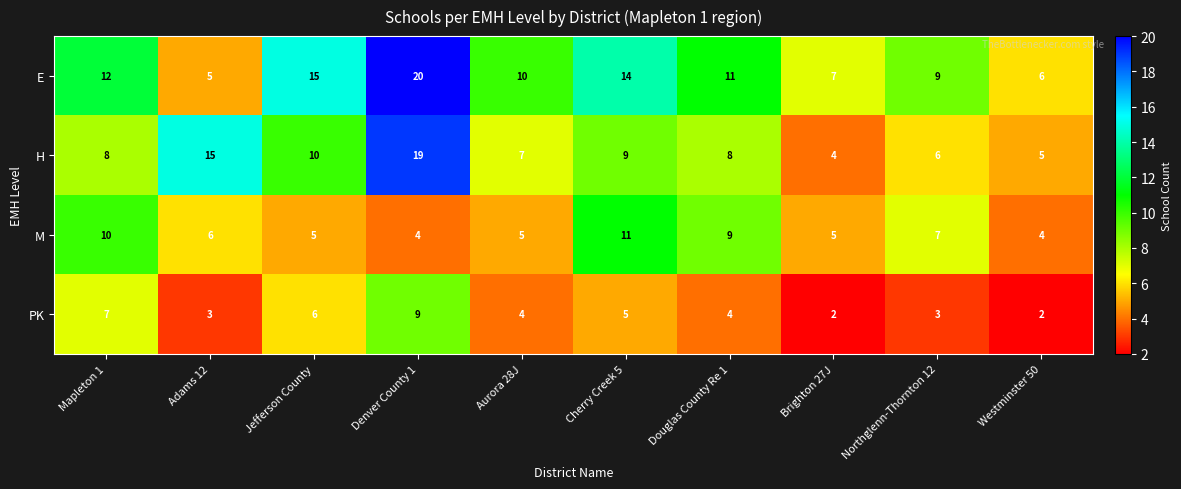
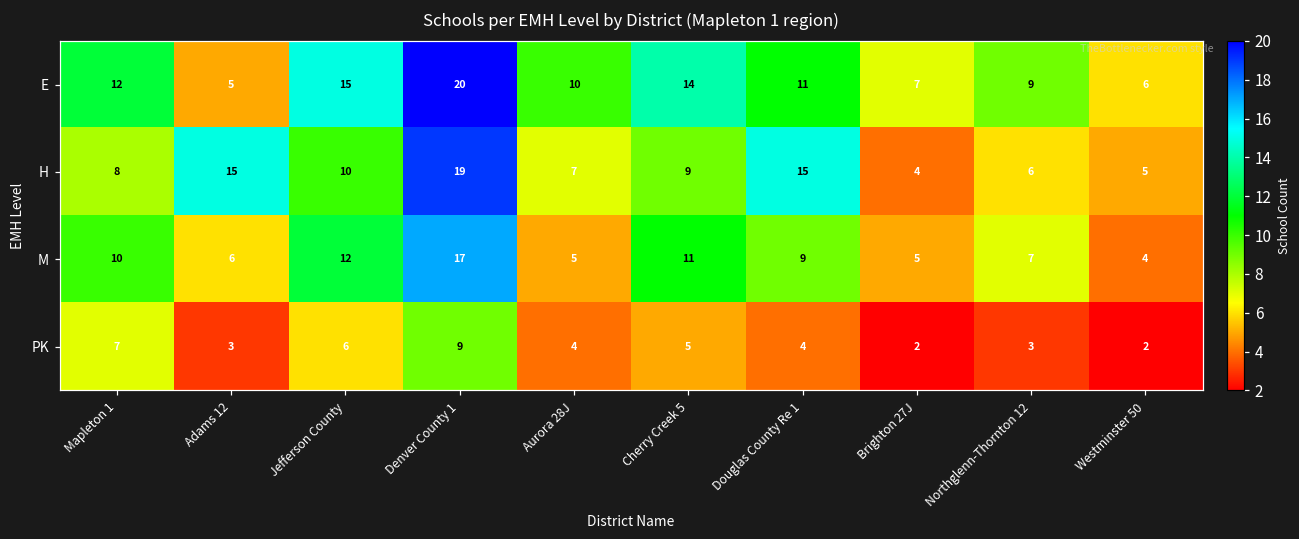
  {
    "E": {
      "Mapleton 1": 12,
      "Adams 12": 5,
      "Jefferson County": 15,
      "Denver County 1": 20,
      "Aurora 28J": 10,
      "Cherry Creek 5": 14,
      "Douglas County Re 1": 11,
      "Brighton 27J": 7,
      "Northglenn-Thornton 12": 9
    },
    "H": {
      "Mapleton 1": 8,
      "Adams 12": 15,
      "Jefferson County": 10,
      "Denver County 1": 19,
      "Aurora 28J": 7,
      "Cherry Creek 5": 9,
-     "Douglas County Re 1": 8,
+     "Douglas County Re 1": 15,
      "Brighton 27J": 4,
      "Northglenn-Thornton 12": 6,
      "Westminster 50": 5
    },
    "M": {
      "Mapleton 1": 10,
      "Adams 12": 6,
-     "Jefferson County": 5,
-     "Denver County 1": 4,
+     "Jefferson County": 12,
+     "Denver County 1": 17,
      "Aurora 28J": 5,
      "Cherry Creek 5": 11,
      "Douglas County Re 1": 9,
      "Brighton 27J": 5,
      "Northglenn-Thornton 12": 7,
      "Westminster 50": 4
    },
    "PK": {
      "Mapleton 1": 7,
      "Adams 12": 3,
      "Jefferson County": 6,
      "Denver County 1": 9,
      "Aurora 28J": 4,
      "Cherry Creek 5": 5,
      "Douglas County Re 1": 4,
      "Brighton 27J": 2,
      "Northglenn-Thornton 12": 3,
      "Westminster 50": 2
    }
  }
